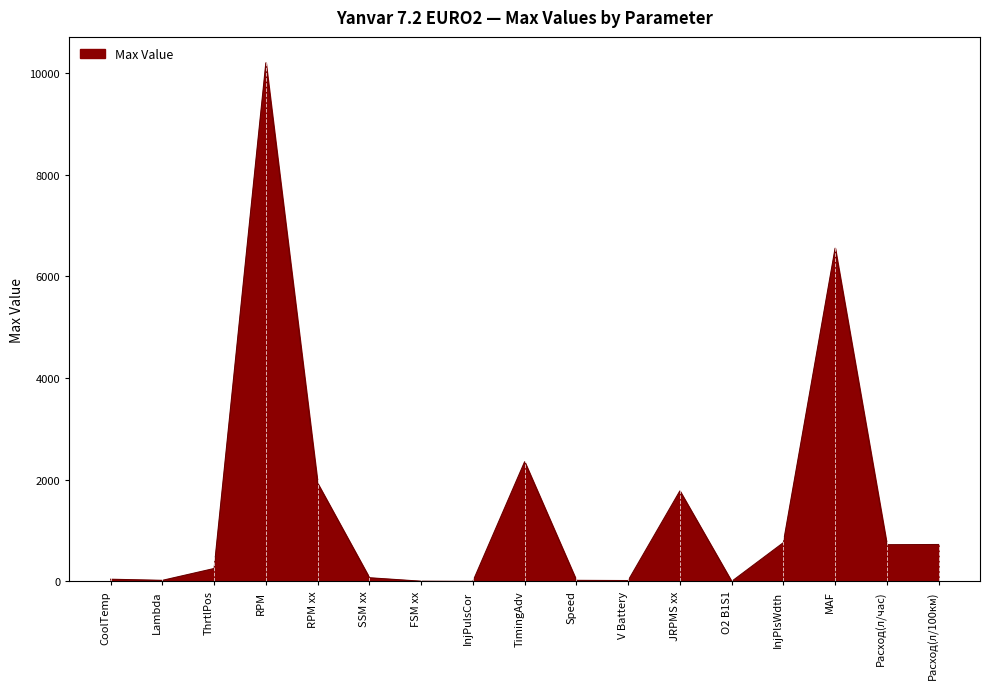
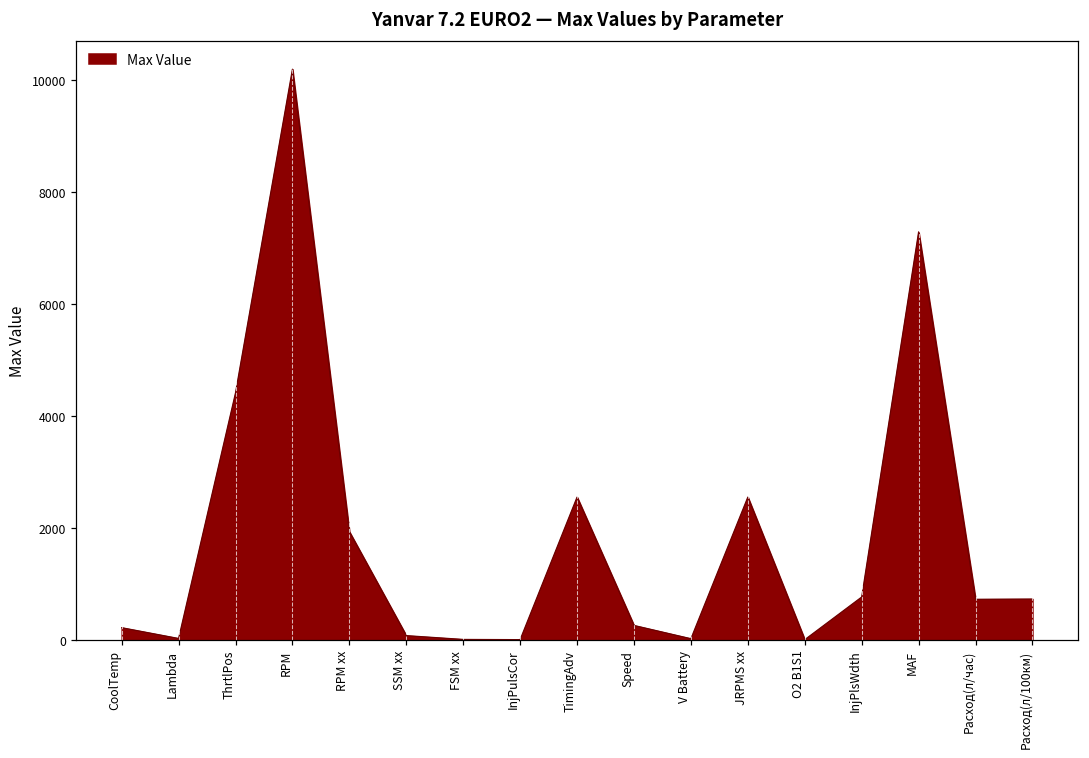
  {
-   "CoolTemp": 0,
+   "CoolTemp": 200,
    "Lambda": 0,
-   "ThrtlPos": 300,
+   "ThrtlPos": 4400,
    "RPM": 10200,
    "RPM xx": 1900,
    "SSM xx": 100,
    "FSM xx": 0,
    "InjPulsCor": 0,
-   "TimingAdv": 2400,
-   "Speed": 0,
+   "TimingAdv": 2600,
+   "Speed": 300,
    "V Battery": 0,
-   "JRPMS xx": 1800,
+   "JRPMS xx": 2600,
    "O2 B1S1": 0,
    "InjPlsWdth": 800,
-   "MAF": 6600,
+   "MAF": 7300,
    "Расход(л/час)": 700,
    "Расход(л/100км)": 700
  }
